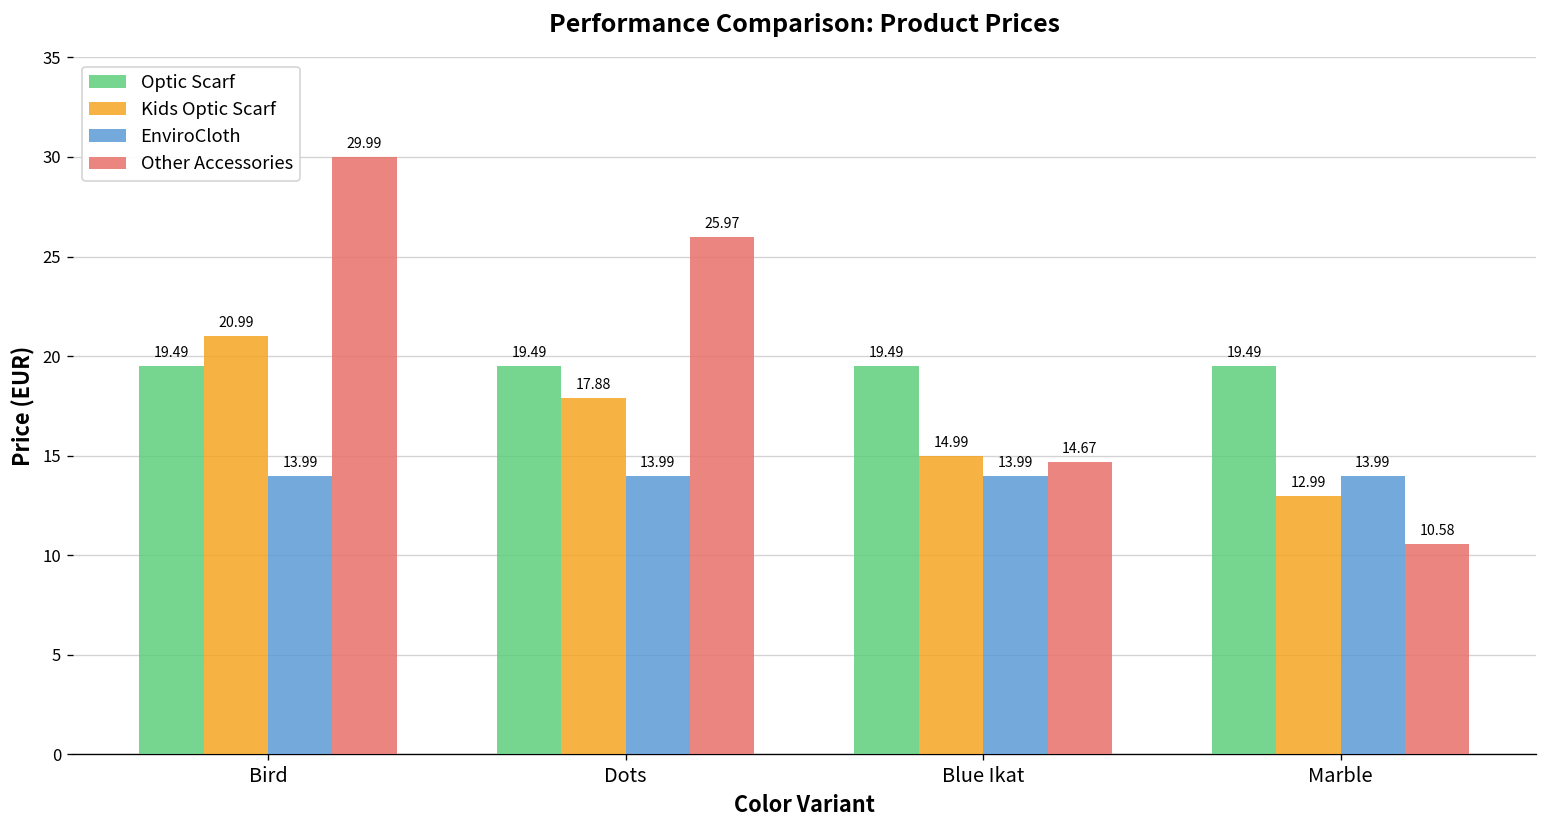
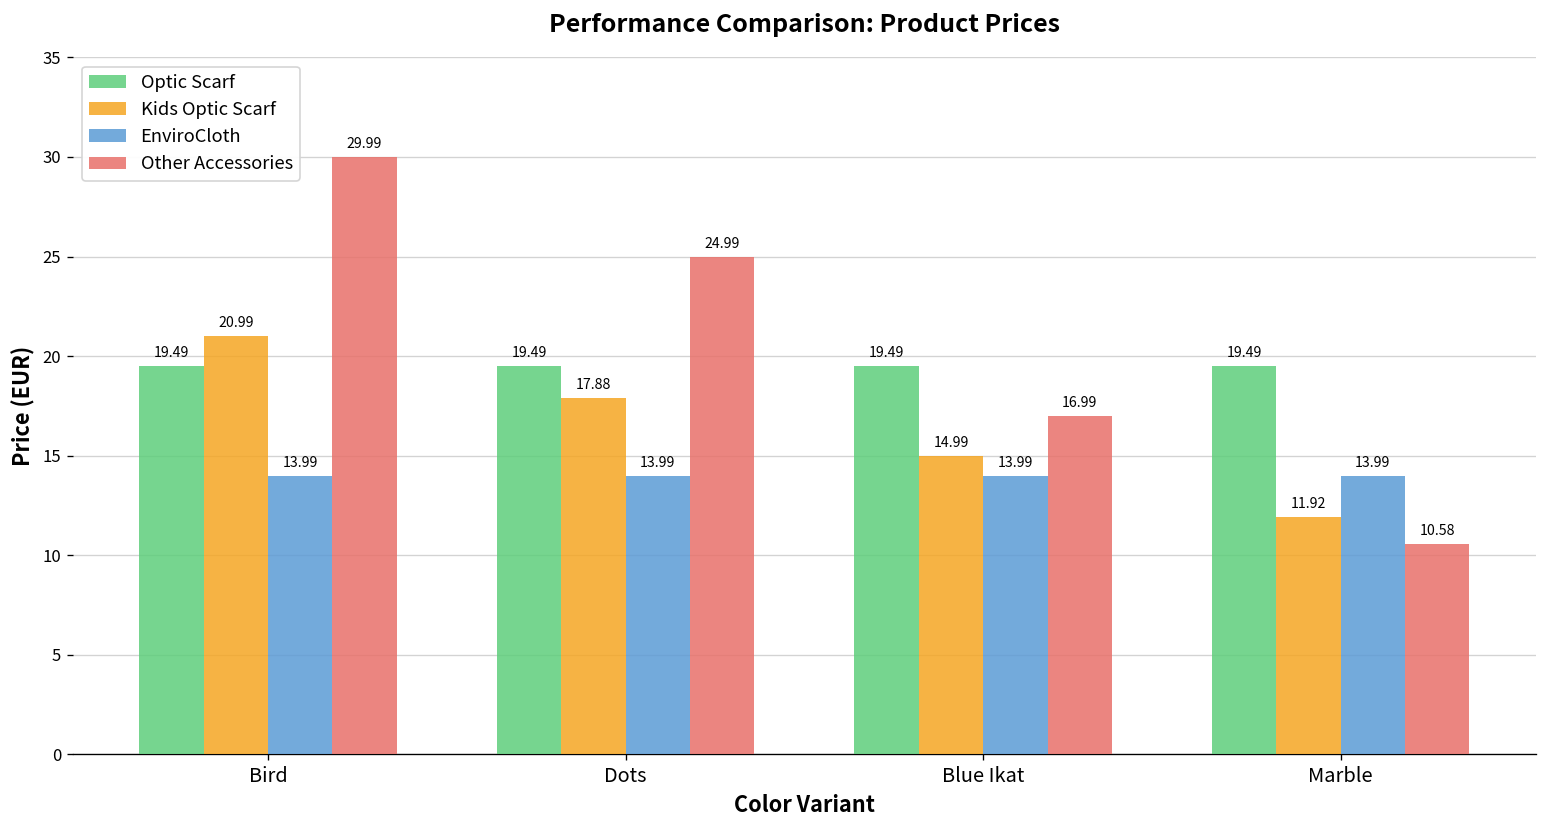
  {
    "Optic Scarf": {
      "Bird": 19.49,
      "Dots": 19.49,
      "Blue Ikat": 19.49,
      "Marble": 19.49
    },
    "Kids Optic Scarf": {
      "Bird": 20.99,
      "Dots": 17.88,
      "Blue Ikat": 14.99,
-     "Marble": 12.99
+     "Marble": 11.92
    },
    "EnviroCloth": {
      "Bird": 13.99,
      "Dots": 13.99,
      "Blue Ikat": 13.99,
      "Marble": 13.99
    },
    "Other Accessories": {
      "Bird": 29.99,
-     "Dots": 25.97,
-     "Blue Ikat": 14.67,
+     "Dots": 24.99,
+     "Blue Ikat": 16.99,
      "Marble": 10.58
    }
  }
